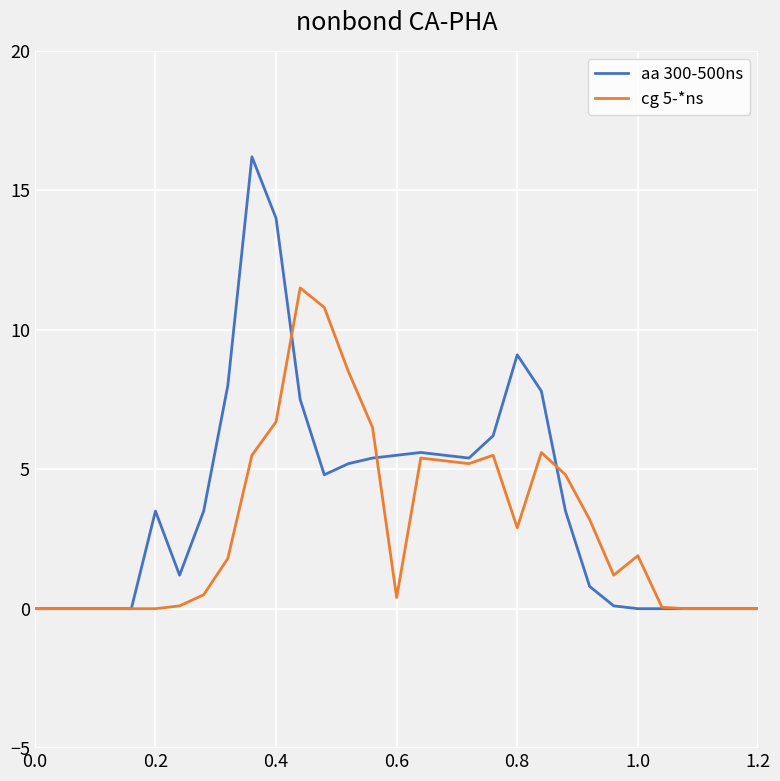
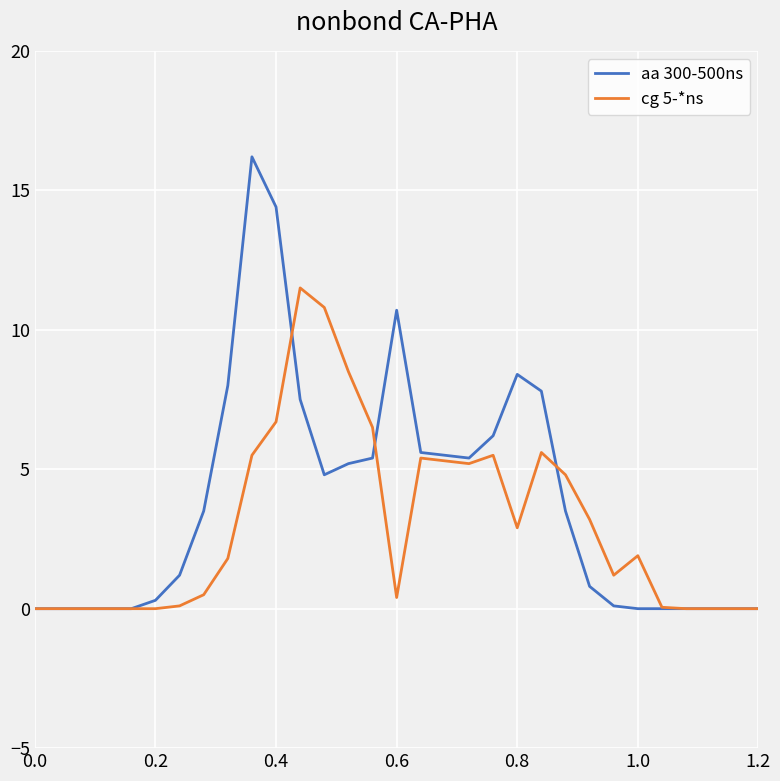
  {
    "aa 300-500ns": {
-     "0.2": 3.5,
-     "0.4": 14.0,
-     "0.6": 5.5,
-     "0.8": 9.1,
+     "0.2": 0.3,
+     "0.4": 14.4,
+     "0.6": 10.7,
+     "0.8": 8.4,
      "1.0": 0.0
    },
    "cg 5-*ns": {
      "0.2": 0.0,
      "0.4": 6.7,
      "0.6": 0.4,
      "0.8": 2.9,
      "1.0": 1.9
    }
  }
